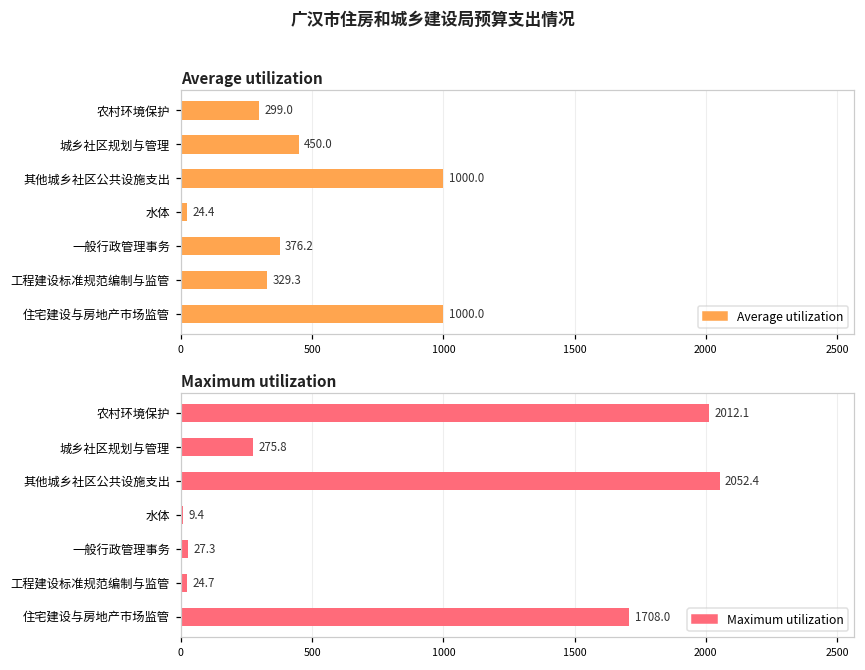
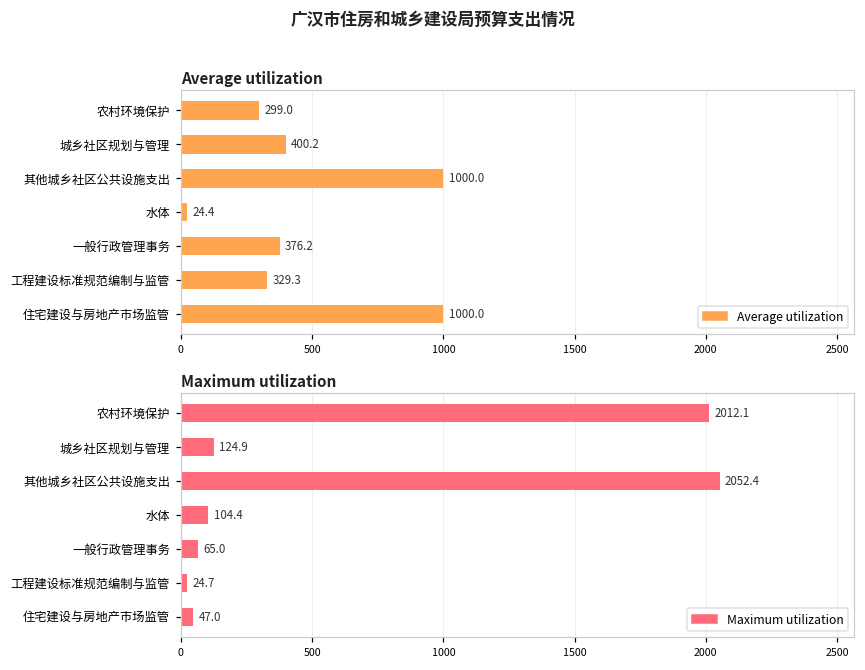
  {
    "Average utilization": {
      "农村环境保护": 299.0,
-     "城乡社区规划与管理": 450.0,
+     "城乡社区规划与管理": 400.2,
      "其他城乡社区公共设施支出": 1000.0,
      "水体": 24.4,
      "一般行政管理事务": 376.2,
      "工程建设标准规范编制与监管": 329.3,
      "住宅建设与房地产市场监管": 1000.0
    },
    "Maximum utilization": {
      "农村环境保护": 2012.1,
-     "城乡社区规划与管理": 275.8,
+     "城乡社区规划与管理": 124.9,
      "其他城乡社区公共设施支出": 2052.4,
-     "水体": 9.4,
-     "一般行政管理事务": 27.3,
+     "水体": 104.4,
+     "一般行政管理事务": 65.0,
      "工程建设标准规范编制与监管": 24.7,
-     "住宅建设与房地产市场监管": 1708.0
+     "住宅建设与房地产市场监管": 47.0
    }
  }
